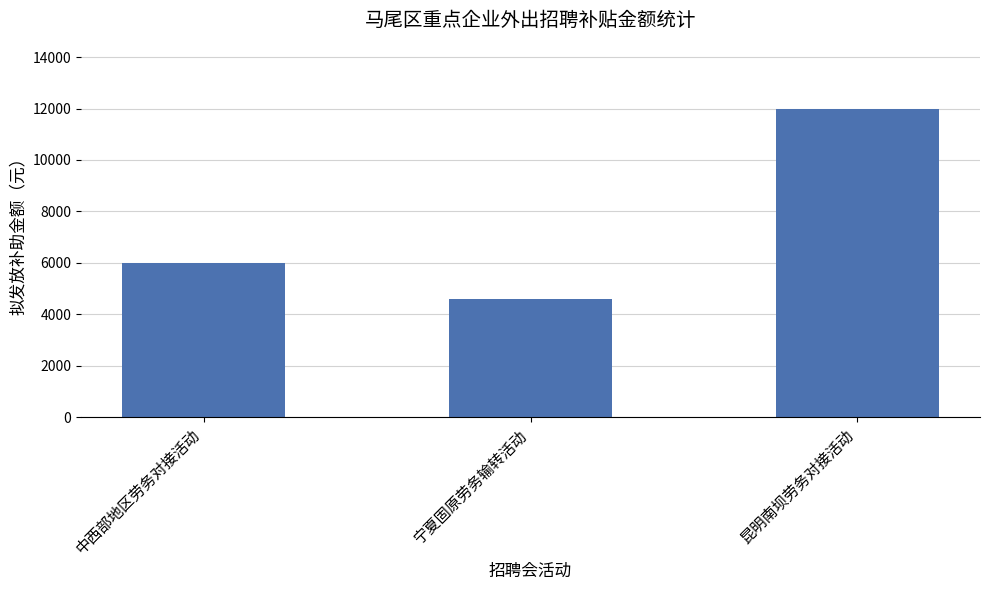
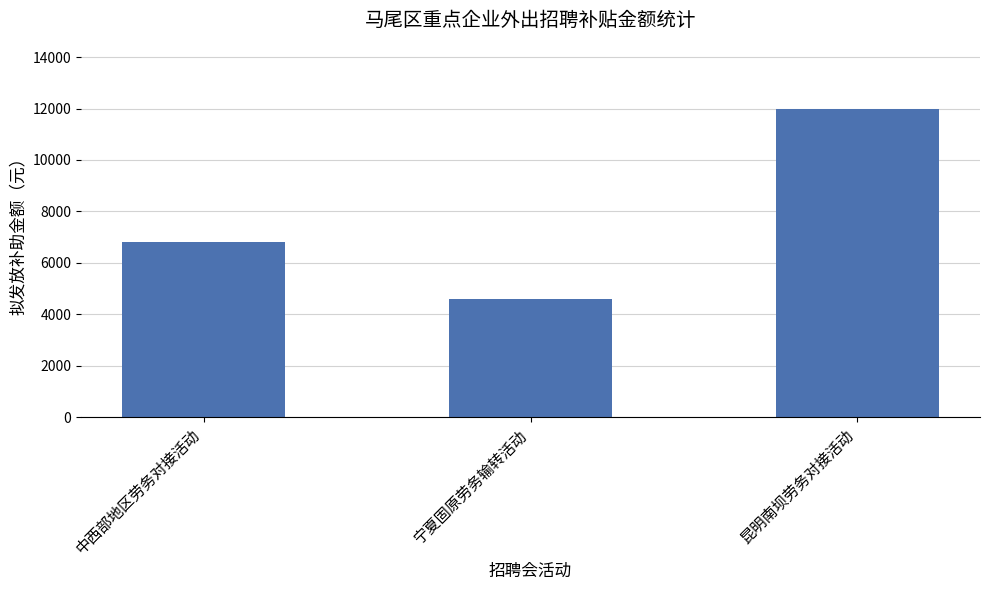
  {
-   "中西部地区劳务对接活动": 6000,
+   "中西部地区劳务对接活动": 6800,
    "宁夏固原劳务输转活动": 4600,
    "昆明南坝劳务对接活动": 12000
  }
